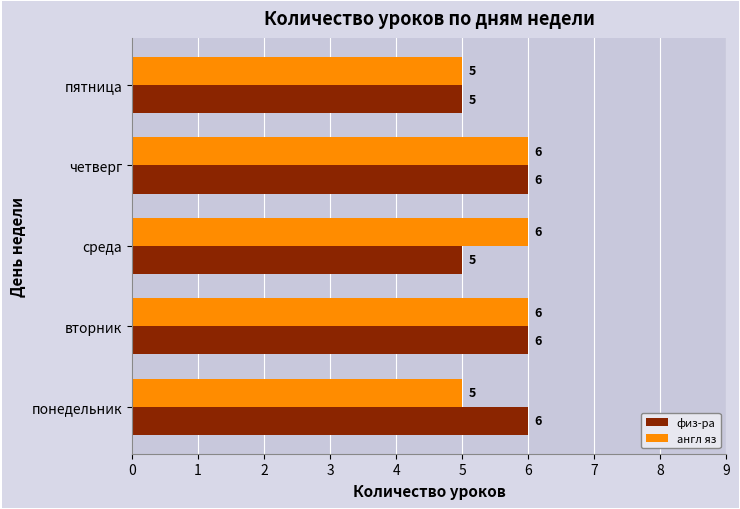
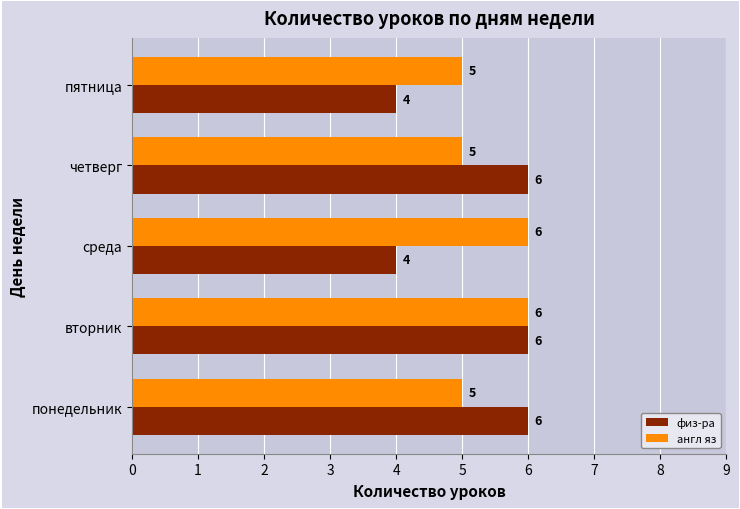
  {
    "физ-ра": {
-     "пятница": 5,
+     "пятница": 4,
      "четверг": 6,
-     "среда": 5,
+     "среда": 4,
      "вторник": 6,
      "понедельник": 6
    },
    "англ яз": {
      "пятница": 5,
-     "четверг": 6,
+     "четверг": 5,
      "среда": 6,
      "вторник": 6,
      "понедельник": 5
    }
  }
